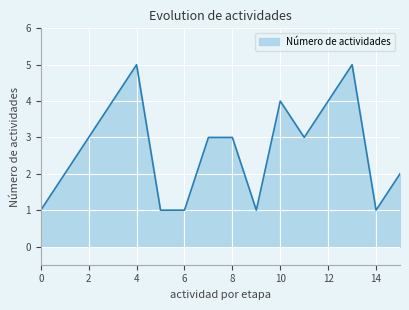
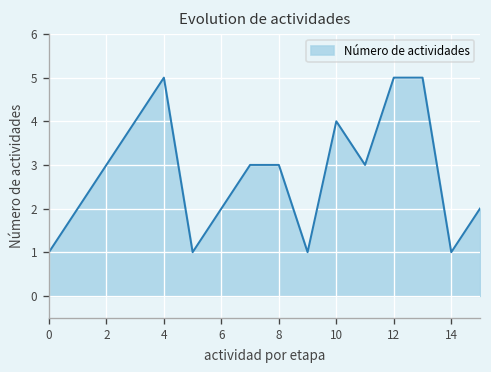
  {
    "0": 1,
    "2": 3,
    "4": 5,
-   "6": 1,
+   "6": 2,
    "8": 3,
    "10": 4,
-   "12": 4,
+   "12": 5,
    "14": 1
  }
